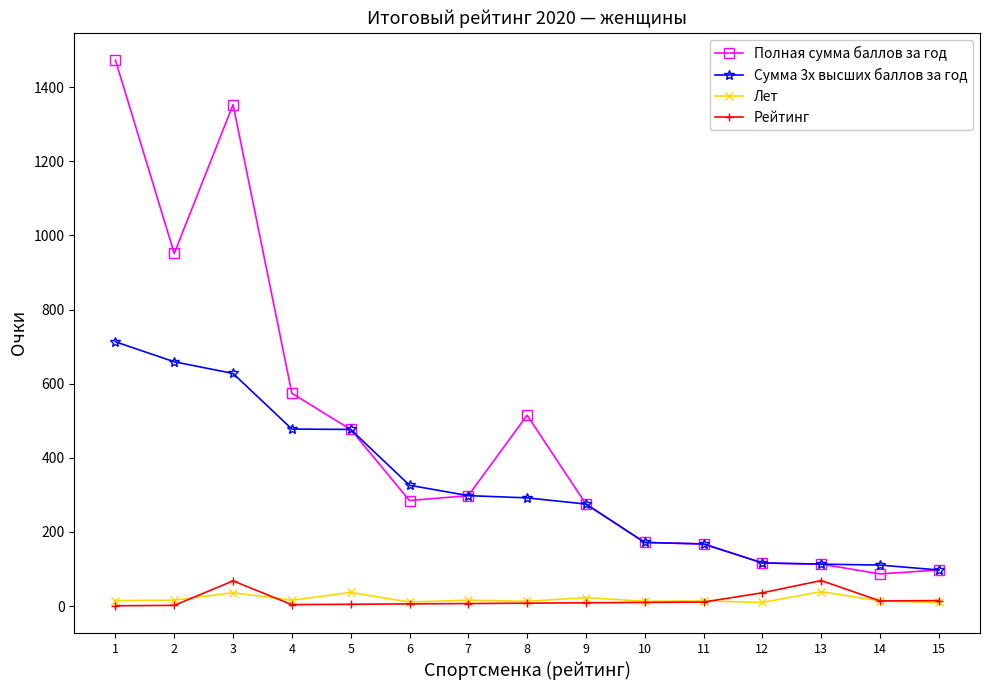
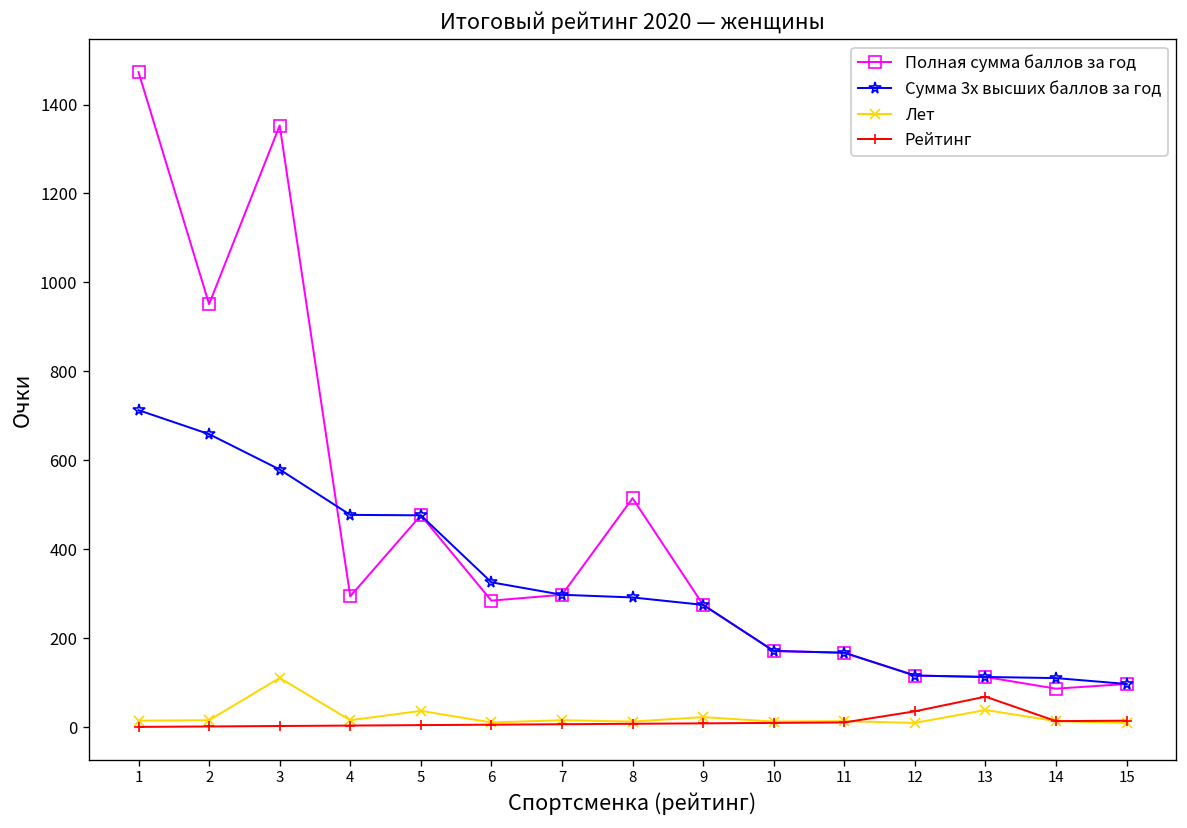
  {
    "Полная сумма баллов за год": {
      "1": 1470,
      "2": 950,
      "3": 1350,
-     "4": 570,
+     "4": 290,
      "6": 280,
      "8": 520,
      "14": 90
    },
    "Сумма 3х высших баллов за год": {
      "1": 710,
      "2": 660,
-     "3": 630,
+     "3": 580,
      "4": 480,
      "6": 330,
      "8": 290,
      "14": 110
    },
    "Лет": {
      "1": 20,
      "2": 20,
-     "3": 40,
+     "3": 110,
      "4": 20,
      "5": 40,
      "7": 20,
      "9": 20,
      "12": 10,
      "13": 40
    },
    "Рейтинг": {
      "1": 0,
      "2": 0,
-     "3": 70,
+     "3": 0,
      "4": 0,
      "5": 10,
      "7": 10,
      "9": 10,
      "12": 40,
      "13": 70
    }
  }
